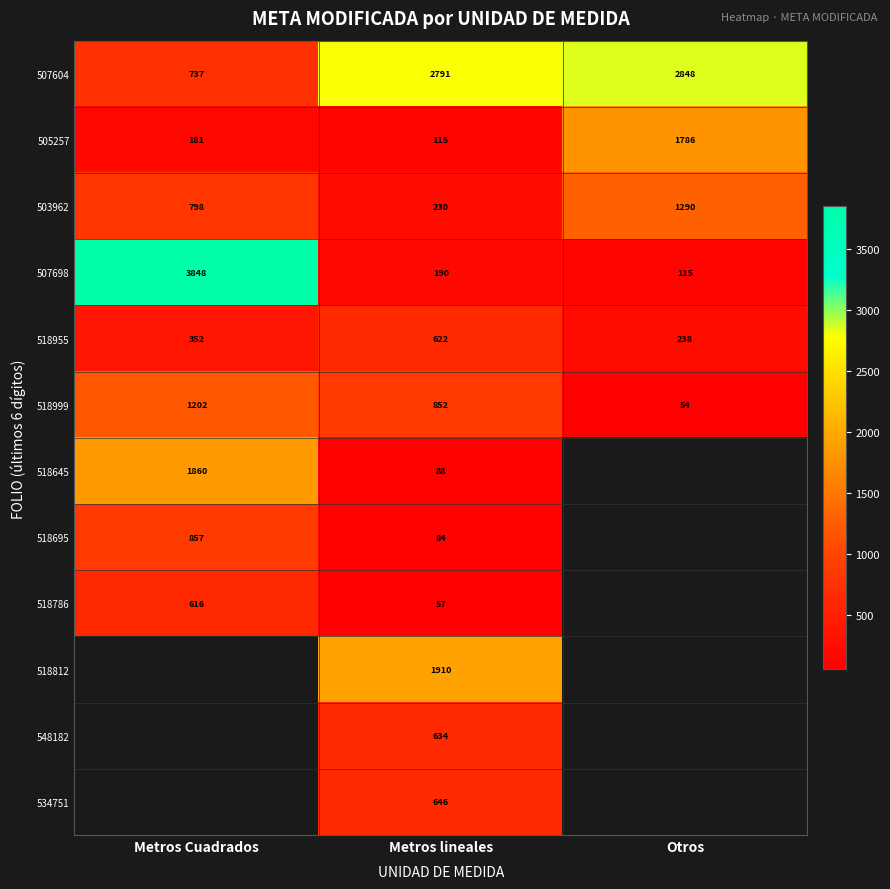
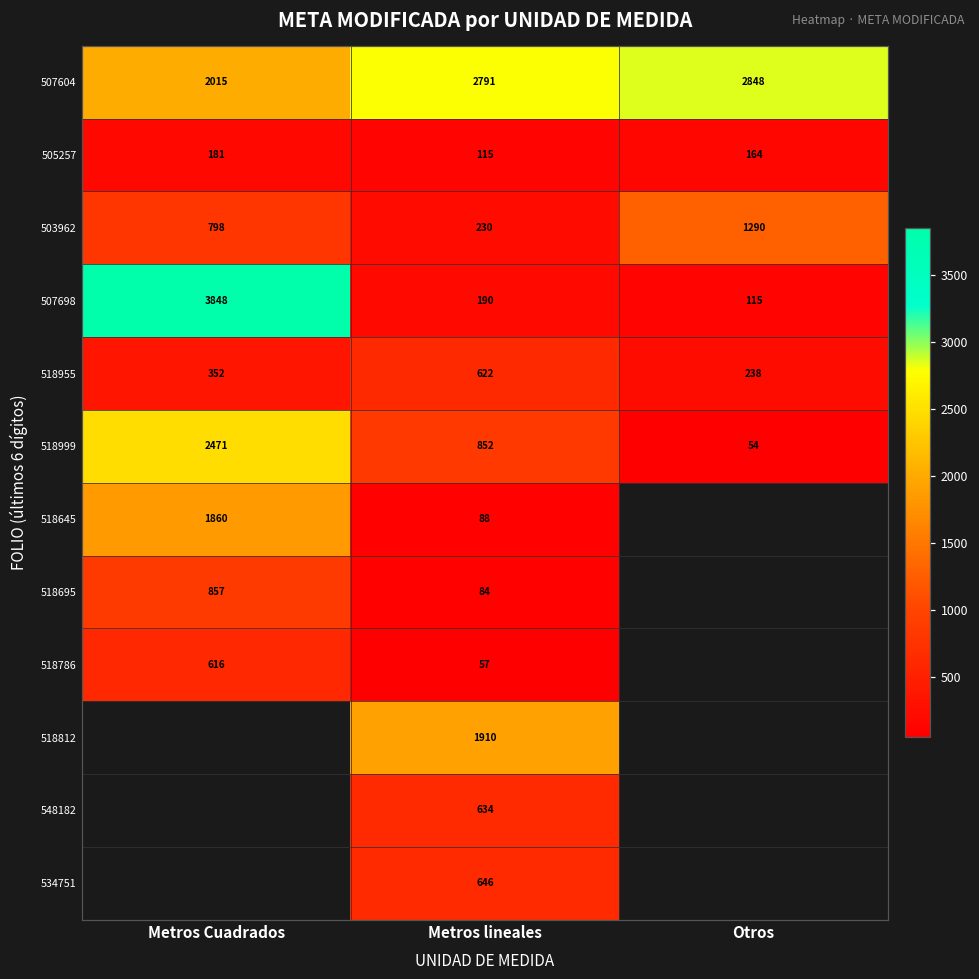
  {
    "507604": {
-     "Metros Cuadrados": 737,
+     "Metros Cuadrados": 2015,
      "Metros lineales": 2791,
      "Otros": 2848
    },
    "505257": {
      "Metros Cuadrados": 181,
      "Metros lineales": 115,
-     "Otros": 1786
+     "Otros": 164
    },
    "503962": {
      "Metros Cuadrados": 798,
      "Metros lineales": 230,
      "Otros": 1290
    },
    "507698": {
      "Metros Cuadrados": 3848,
      "Metros lineales": 190,
      "Otros": 115
    },
    "518955": {
      "Metros Cuadrados": 352,
      "Metros lineales": 622,
      "Otros": 238
    },
    "518999": {
-     "Metros Cuadrados": 1202,
+     "Metros Cuadrados": 2471,
      "Metros lineales": 852,
      "Otros": 54
    },
    "518645": {
      "Metros Cuadrados": 1860,
      "Metros lineales": 88
    },
    "518695": {
      "Metros Cuadrados": 857,
      "Metros lineales": 84
    },
    "518786": {
      "Metros Cuadrados": 616,
      "Metros lineales": 57
    },
    "518812": {
      "Metros lineales": 1910
    },
    "548182": {
      "Metros lineales": 634
    },
    "534751": {
      "Metros lineales": 646
    }
  }
